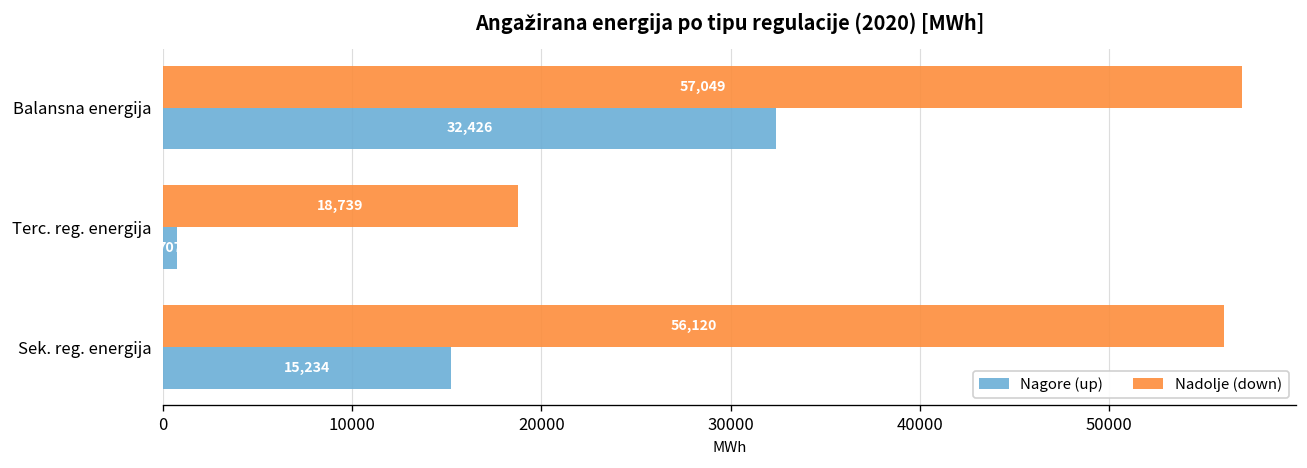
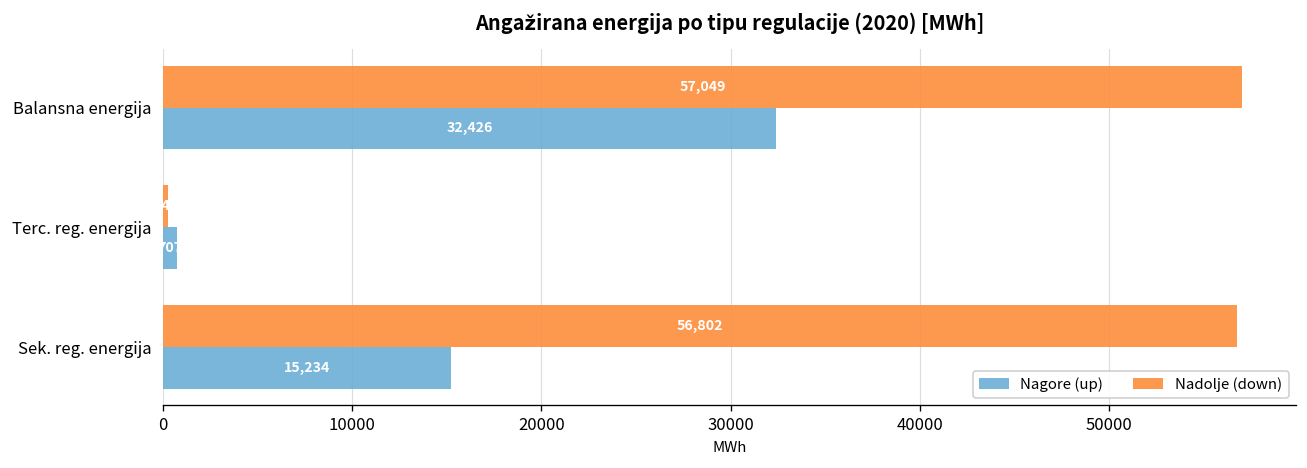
  {
    "Nagore (up)": {
      "Balansna energija": "32,426",
      "Sek. reg. energija": "15,234"
    },
    "Nadolje (down)": {
      "Balansna energija": "57,049",
-     "Terc. reg. energija": "18700",
-     "Sek. reg. energija": "56,120"
+     "Terc. reg. energija": "200",
+     "Sek. reg. energija": "56,802"
    }
  }
